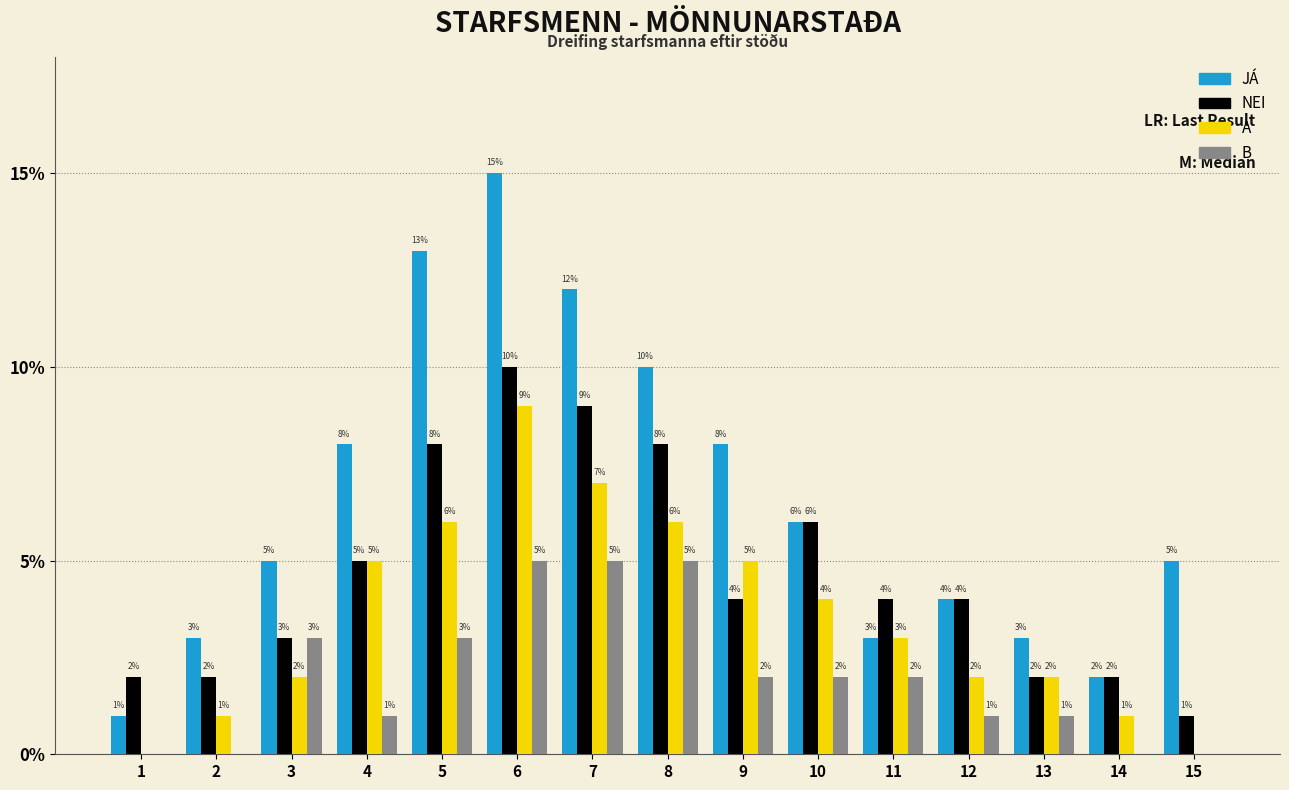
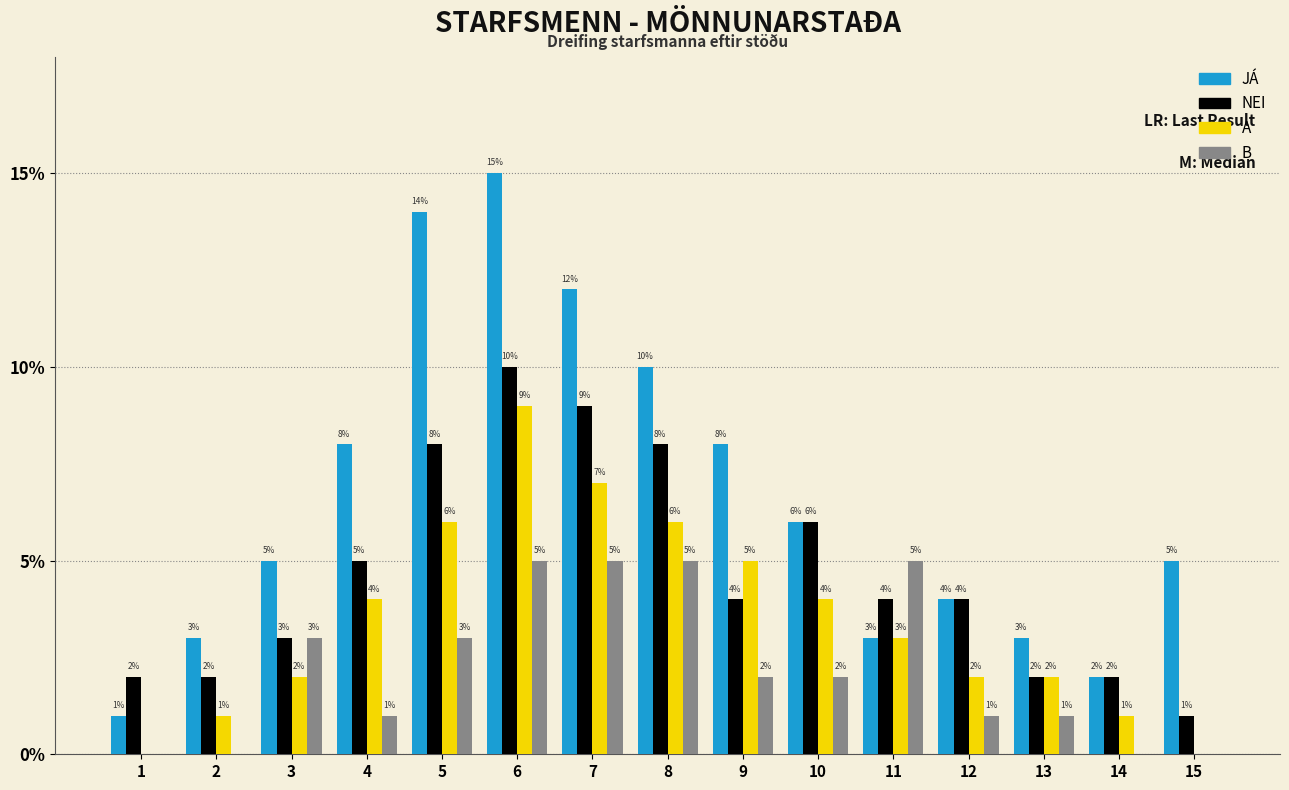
  {
    "JÁ": {
      "1": "1%",
      "2": "3%",
      "3": "5%",
      "4": "8%",
-     "5": "13%",
+     "5": "14%",
      "6": "15%",
      "7": "12%",
      "8": "10%",
      "9": "8%",
      "10": "6%",
      "11": "3%",
      "12": "4%",
      "13": "3%",
      "14": "2%",
      "15": "5%"
    },
    "NEI": {
      "1": "2%",
      "2": "2%",
      "3": "3%",
      "4": "5%",
      "5": "8%",
      "6": "10%",
      "7": "9%",
      "8": "8%",
      "9": "4%",
      "10": "6%",
      "11": "4%",
      "12": "4%",
      "13": "2%",
      "14": "2%",
      "15": "1%"
    },
    "A": {
      "2": "1%",
      "3": "2%",
-     "4": "5%",
+     "4": "4%",
      "5": "6%",
      "6": "9%",
      "7": "7%",
      "8": "6%",
      "9": "5%",
      "10": "4%",
      "11": "3%",
      "12": "2%",
      "13": "2%",
      "14": "1%"
    },
    "B": {
      "3": "3%",
      "4": "1%",
      "5": "3%",
      "6": "5%",
      "7": "5%",
      "8": "5%",
      "9": "2%",
      "10": "2%",
-     "11": "2%",
+     "11": "5%",
      "12": "1%",
      "13": "1%"
    }
  }
